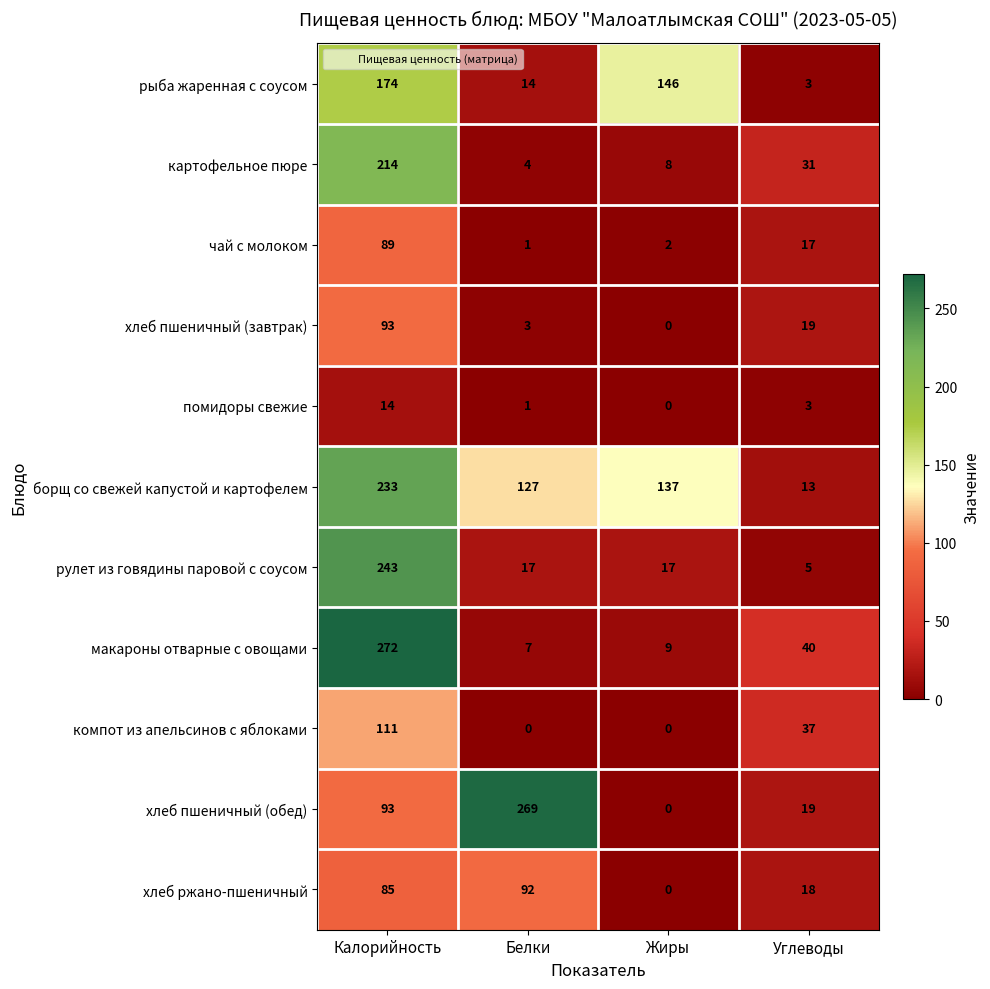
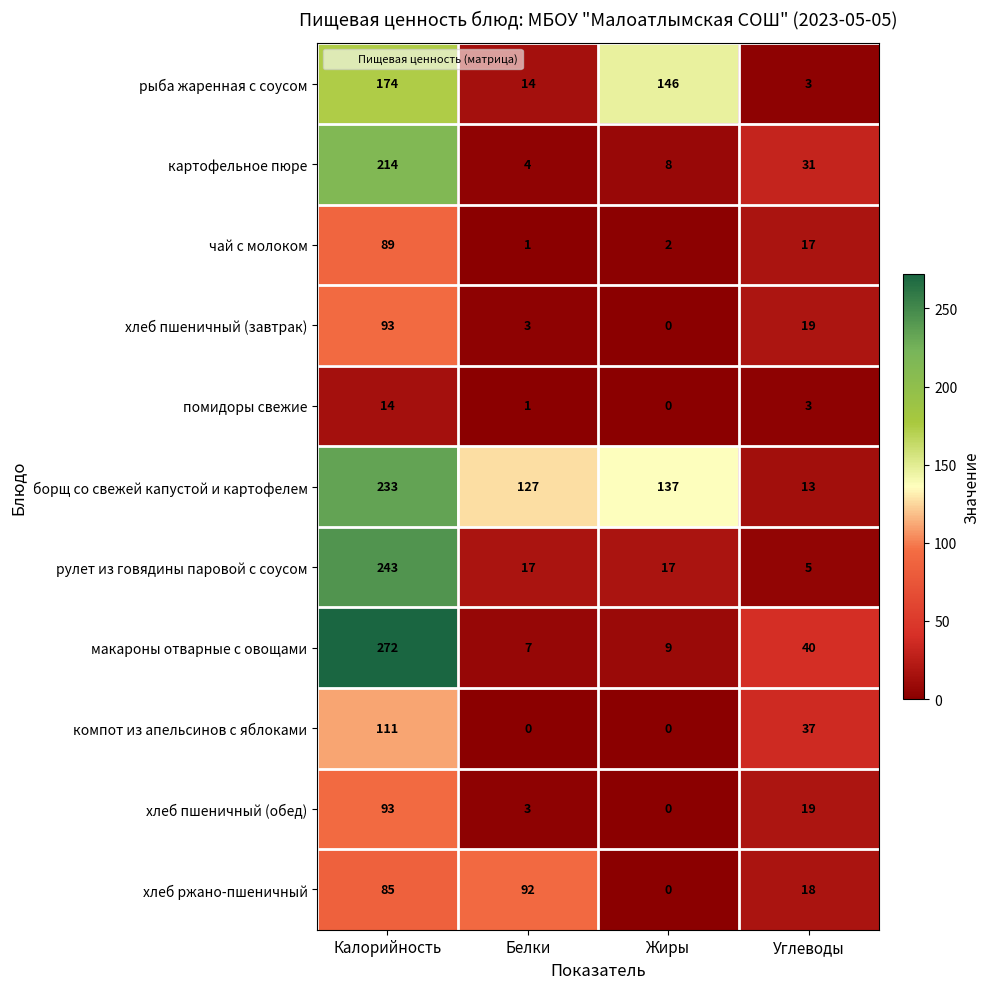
  {
    "рыба жаренная с соусом": {
      "Калорийность": 174,
      "Белки": 14,
      "Жиры": 146,
      "Углеводы": 3
    },
    "картофельное пюре": {
      "Калорийность": 214,
      "Белки": 4,
      "Жиры": 8,
      "Углеводы": 31
    },
    "чай с молоком": {
      "Калорийность": 89,
      "Белки": 1,
      "Жиры": 2,
      "Углеводы": 17
    },
    "хлеб пшеничный (завтрак)": {
      "Калорийность": 93,
      "Белки": 3,
      "Жиры": 0,
      "Углеводы": 19
    },
    "помидоры свежие": {
      "Калорийность": 14,
      "Белки": 1,
      "Жиры": 0,
      "Углеводы": 3
    },
    "борщ со свежей капустой и картофелем": {
      "Калорийность": 233,
      "Белки": 127,
      "Жиры": 137,
      "Углеводы": 13
    },
    "рулет из говядины паровой с соусом": {
      "Калорийность": 243,
      "Белки": 17,
      "Жиры": 17,
      "Углеводы": 5
    },
    "макароны отварные с овощами": {
      "Калорийность": 272,
      "Белки": 7,
      "Жиры": 9,
      "Углеводы": 40
    },
    "компот из апельсинов с яблоками": {
      "Калорийность": 111,
      "Белки": 0,
      "Жиры": 0,
      "Углеводы": 37
    },
    "хлеб пшеничный (обед)": {
      "Калорийность": 93,
-     "Белки": 269,
+     "Белки": 3,
      "Жиры": 0,
      "Углеводы": 19
    },
    "хлеб ржано-пшеничный": {
      "Калорийность": 85,
      "Белки": 92,
      "Жиры": 0,
      "Углеводы": 18
    }
  }
